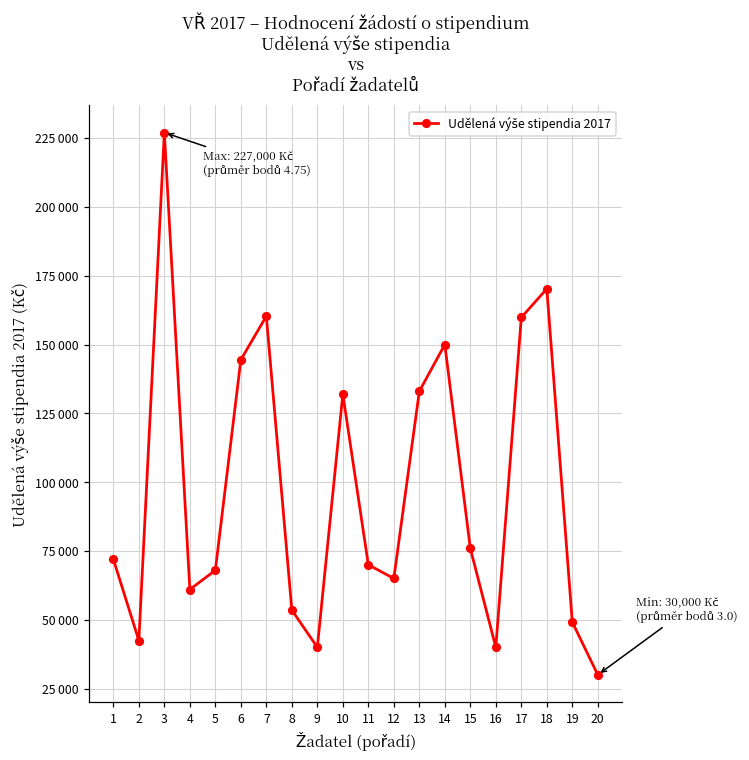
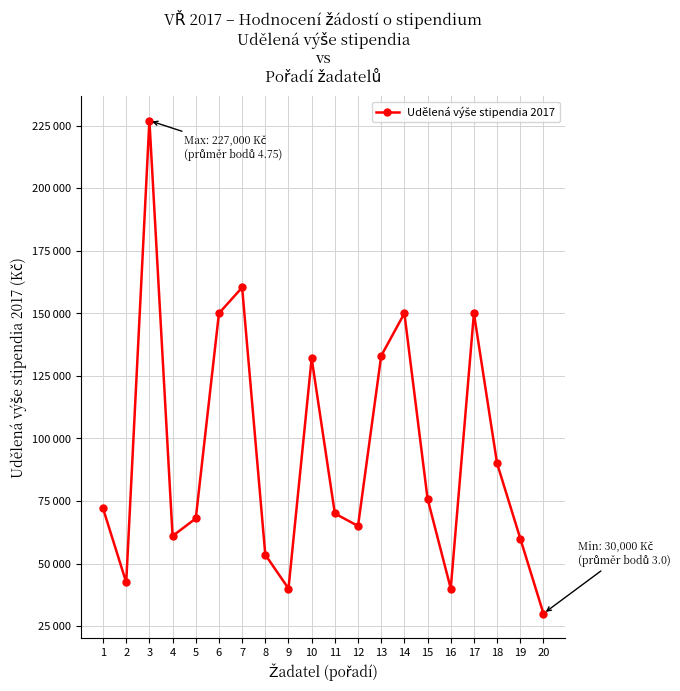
  {
    "1": 72000,
    "2": 42000,
    "4": 61000,
    "5": 68000,
-   "6": 144000,
+   "6": 150000,
    "7": 160000,
    "8": 54000,
    "9": 40000,
    "10": 132000,
    "11": 70000,
    "12": 65000,
    "13": 133000,
    "14": 150000,
    "15": 76000,
    "16": 40000,
-   "17": 160000,
-   "18": 170000,
-   "19": 49000
+   "17": 150000,
+   "18": 90000,
+   "19": 60000
  }
